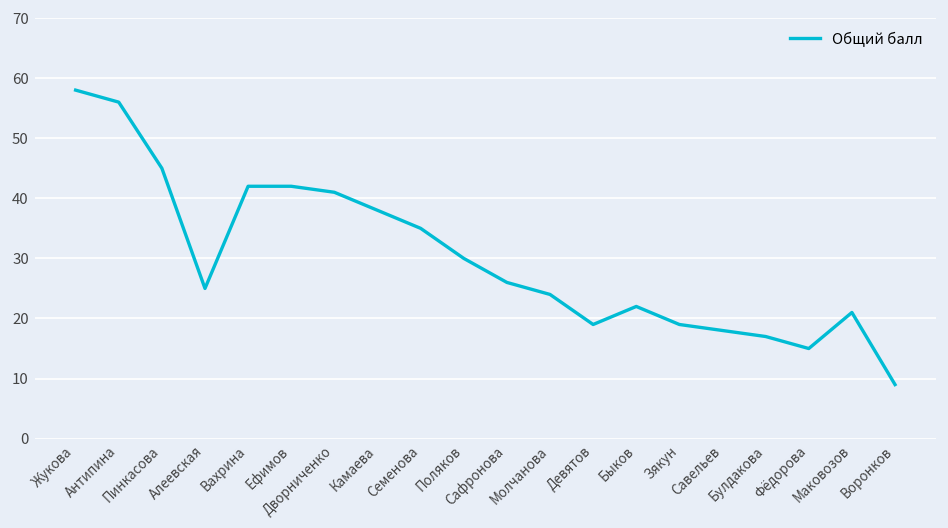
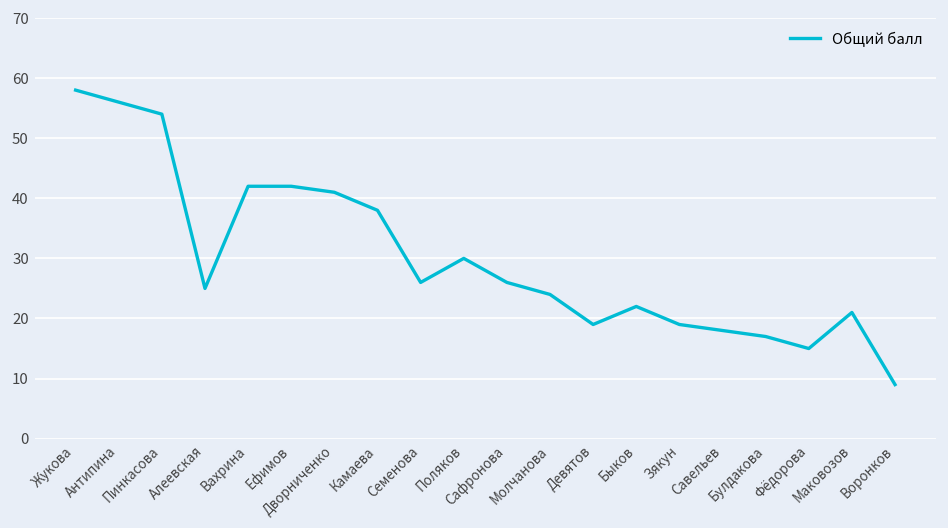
  {
    "Жукова": 58,
    "Антипина": 56,
-   "Пинкасова": 45,
+   "Пинкасова": 54,
    "Алеевская": 25,
    "Вахрина": 42,
    "Ефимов": 42,
    "Дворниченко": 41,
    "Камаева": 38,
-   "Семенова": 35,
+   "Семенова": 26,
    "Поляков": 30,
    "Сафронова": 26,
    "Молчанова": 24,
    "Девятов": 19,
    "Быков": 22,
    "Зякун": 19,
    "Савельев": 18,
    "Булдакова": 17,
    "Фёдорова": 15,
    "Маковозов": 21,
    "Воронков": 9
  }
